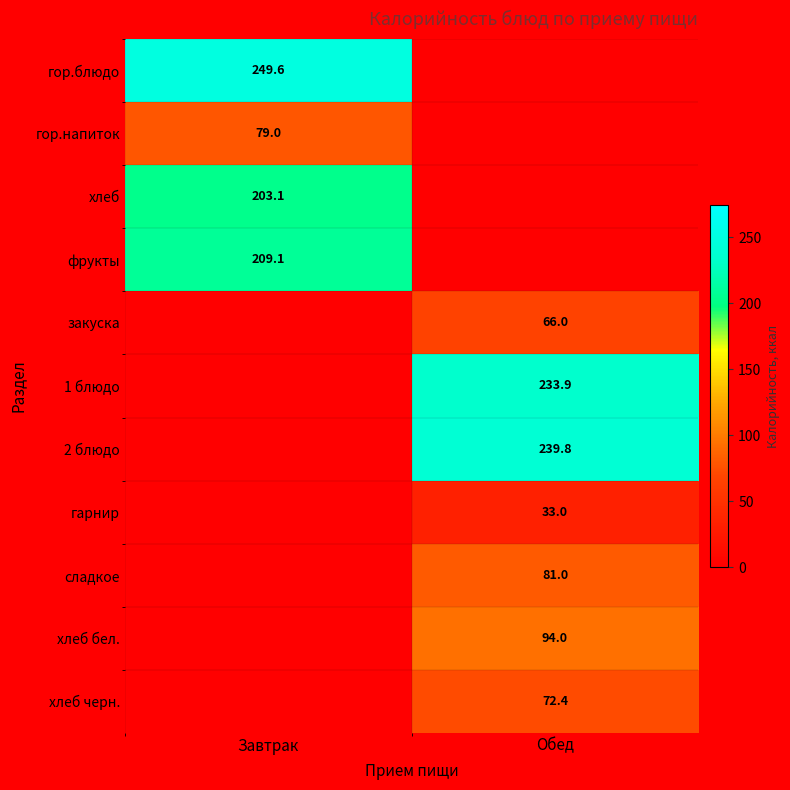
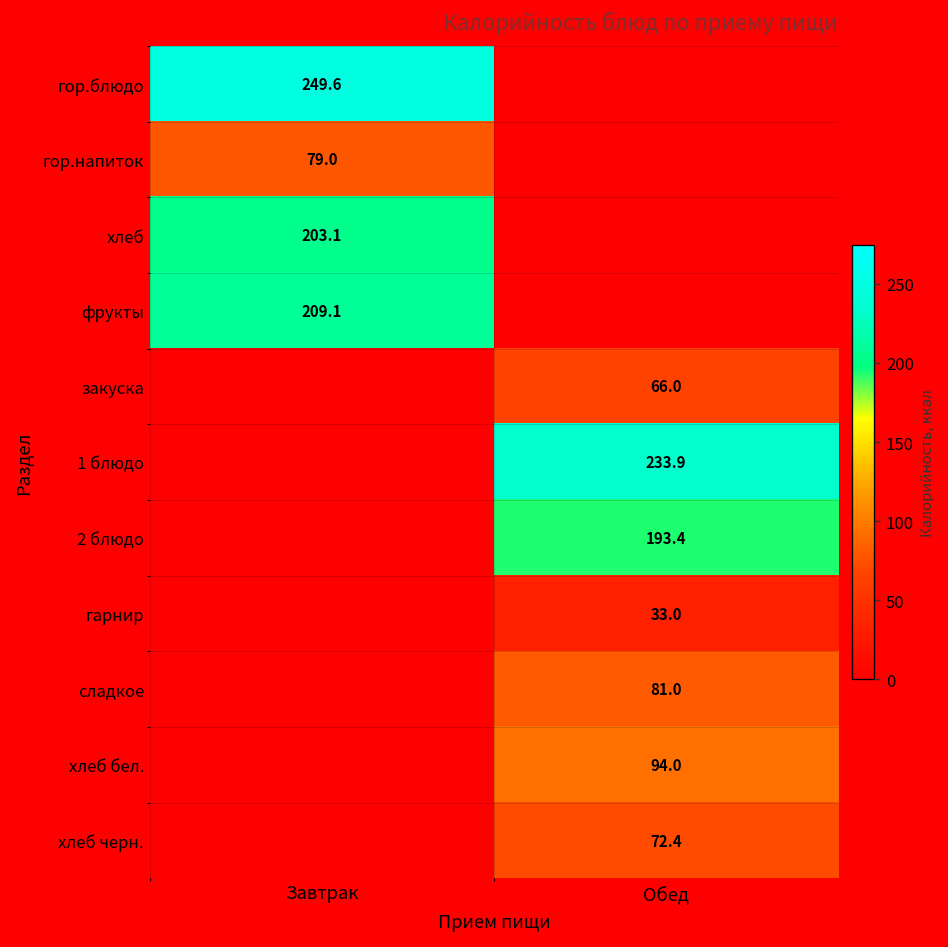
  {
    "гор.блюдо": {
      "Завтрак": 249.6
    },
    "гор.напиток": {
      "Завтрак": 79.0
    },
    "хлеб": {
      "Завтрак": 203.1
    },
    "фрукты": {
      "Завтрак": 209.1
    },
    "закуска": {
      "Обед": 66.0
    },
    "1 блюдо": {
      "Обед": 233.9
    },
    "2 блюдо": {
-     "Обед": 239.8
+     "Обед": 193.4
    },
    "гарнир": {
      "Обед": 33.0
    },
    "сладкое": {
      "Обед": 81.0
    },
    "хлеб бел.": {
      "Обед": 94.0
    },
    "хлеб черн.": {
      "Обед": 72.4
    }
  }
